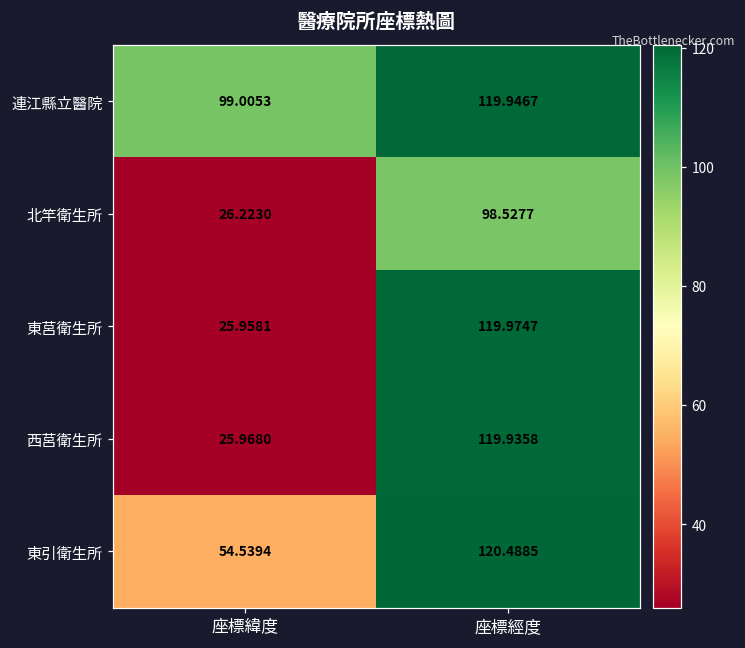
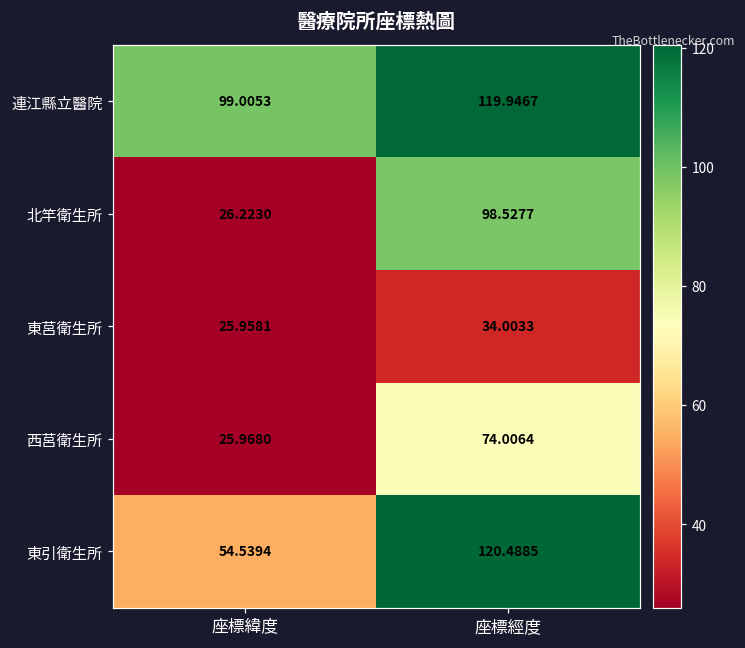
  {
    "連江縣立醫院": {
      "座標緯度": 99.0053,
      "座標經度": 119.9467
    },
    "北竿衛生所": {
      "座標緯度": 26.2230,
      "座標經度": 98.5277
    },
    "東莒衛生所": {
      "座標緯度": 25.9581,
-     "座標經度": 119.9747
+     "座標經度": 34.0033
    },
    "西莒衛生所": {
      "座標緯度": 25.9680,
-     "座標經度": 119.9358
+     "座標經度": 74.0064
    },
    "東引衛生所": {
      "座標緯度": 54.5394,
      "座標經度": 120.4885
    }
  }
